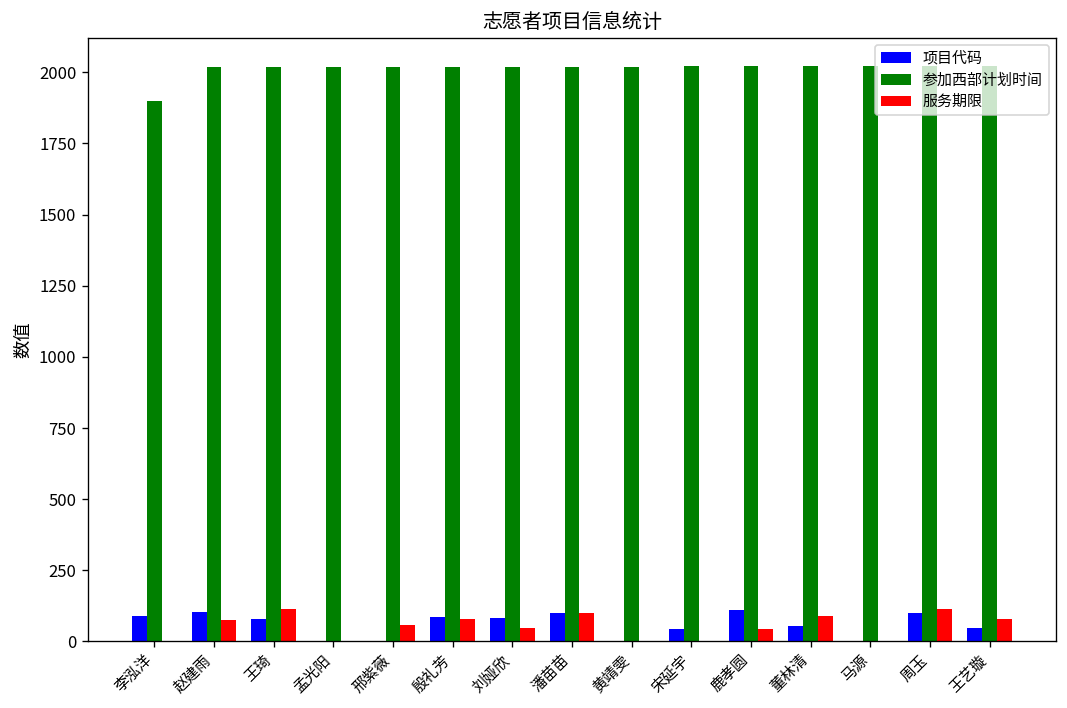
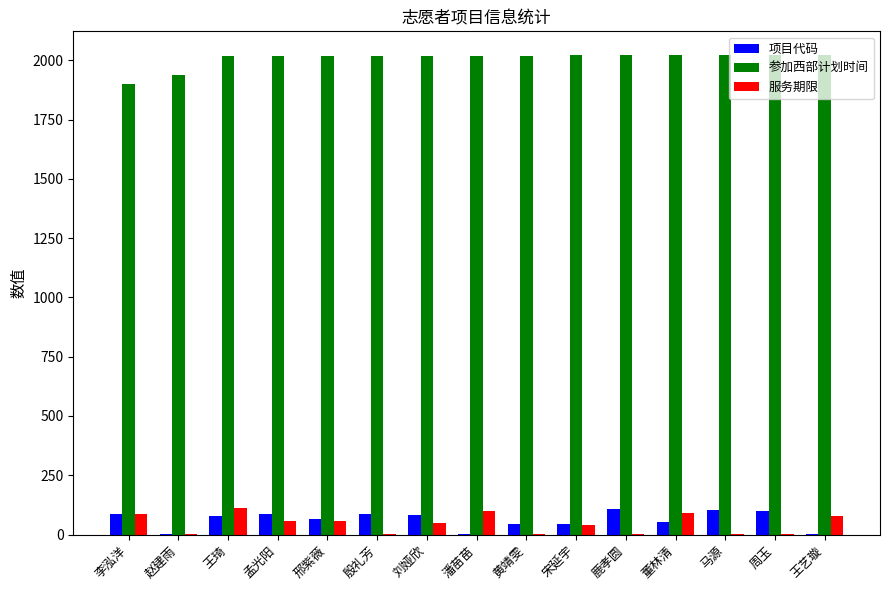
  {
    "项目代码": {
      "李泓洋": 90,
-     "赵建雨": 110,
+     "赵建雨": 0,
      "王琦": 80,
-     "孟光阳": 0,
-     "邢紫薇": 0,
+     "孟光阳": 90,
+     "邢紫薇": 70,
      "殷礼芳": 90,
      "刘娅欣": 80,
-     "潘苗苗": 100,
-     "黄靖雯": 0,
+     "潘苗苗": 0,
+     "黄靖雯": 50,
      "宋延宇": 40,
      "鹿孝圆": 110,
      "董林清": 50,
-     "马源": 0,
+     "马源": 100,
      "周玉": 100,
-     "王艺璇": 50
+     "王艺璇": 0
    },
    "参加西部计划时间": {
      "李泓洋": 1900,
-     "赵建雨": 2020,
+     "赵建雨": 1940,
      "王琦": 2020,
      "孟光阳": 2020,
      "邢紫薇": 2020,
      "殷礼芳": 2020,
      "刘娅欣": 2020,
      "潘苗苗": 2020,
      "黄靖雯": 2020,
      "宋延宇": 2020,
      "鹿孝圆": 2020,
      "董林清": 2020,
      "马源": 2020
    },
    "服务期限": {
-     "李泓洋": 0,
-     "赵建雨": 80,
+     "李泓洋": 90,
+     "赵建雨": 0,
      "王琦": 110,
-     "孟光阳": 0,
+     "孟光阳": 60,
      "邢紫薇": 60,
-     "殷礼芳": 80,
+     "殷礼芳": 0,
      "刘娅欣": 50,
      "潘苗苗": 100,
-     "宋延宇": 0,
-     "鹿孝圆": 40,
+     "宋延宇": 40,
+     "鹿孝圆": 0,
      "董林清": 90,
-     "周玉": 110,
+     "周玉": 0,
      "王艺璇": 80
    }
  }
